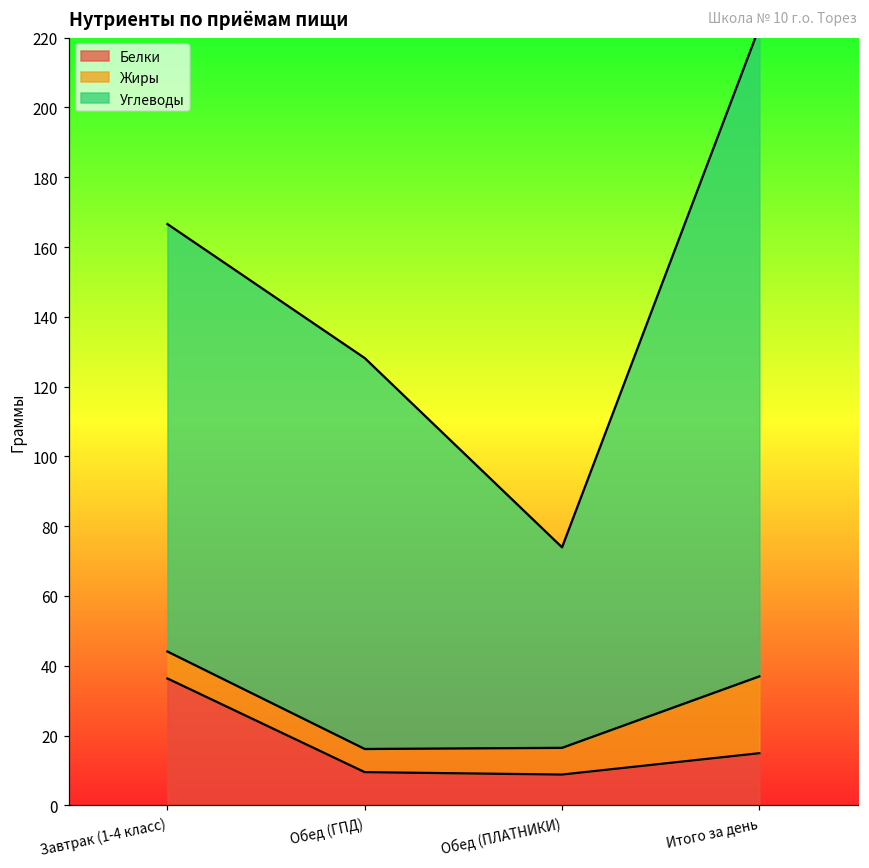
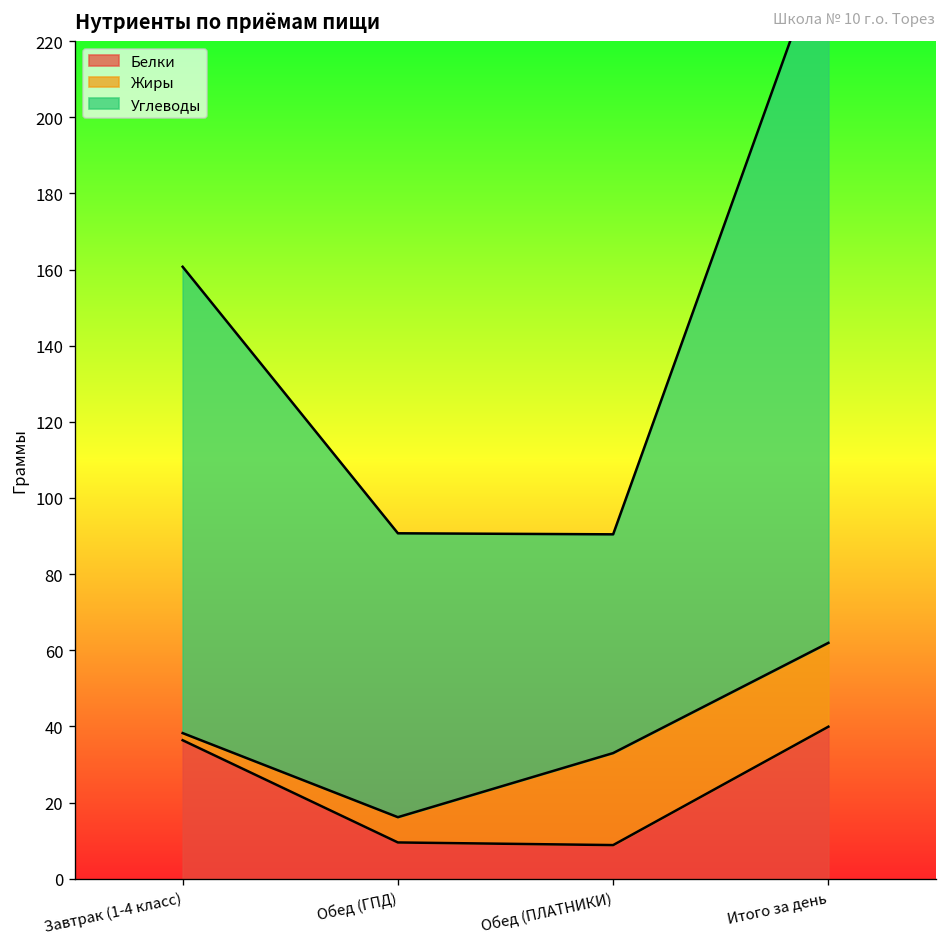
  {
    "Белки": {
      "Завтрак (1-4 класс)": 36,
      "Обед (ГПД)": 10,
      "Обед (ПЛАТНИКИ)": 9,
-     "Итого за день": 15
+     "Итого за день": 40
    },
    "Жиры": {
-     "Завтрак (1-4 класс)": 8,
+     "Завтрак (1-4 класс)": 2,
      "Обед (ГПД)": 7,
-     "Обед (ПЛАТНИКИ)": 8,
+     "Обед (ПЛАТНИКИ)": 24,
      "Итого за день": 22
    },
    "Углеводы": {
      "Завтрак (1-4 класс)": 122,
-     "Обед (ГПД)": 112,
+     "Обед (ГПД)": 75,
      "Обед (ПЛАТНИКИ)": 57
    }
  }
